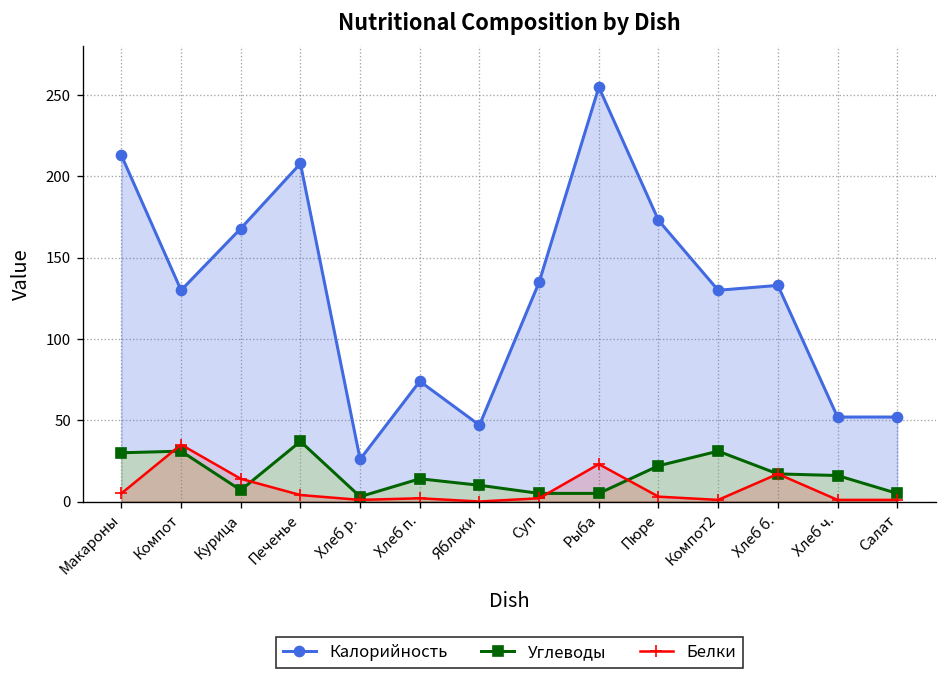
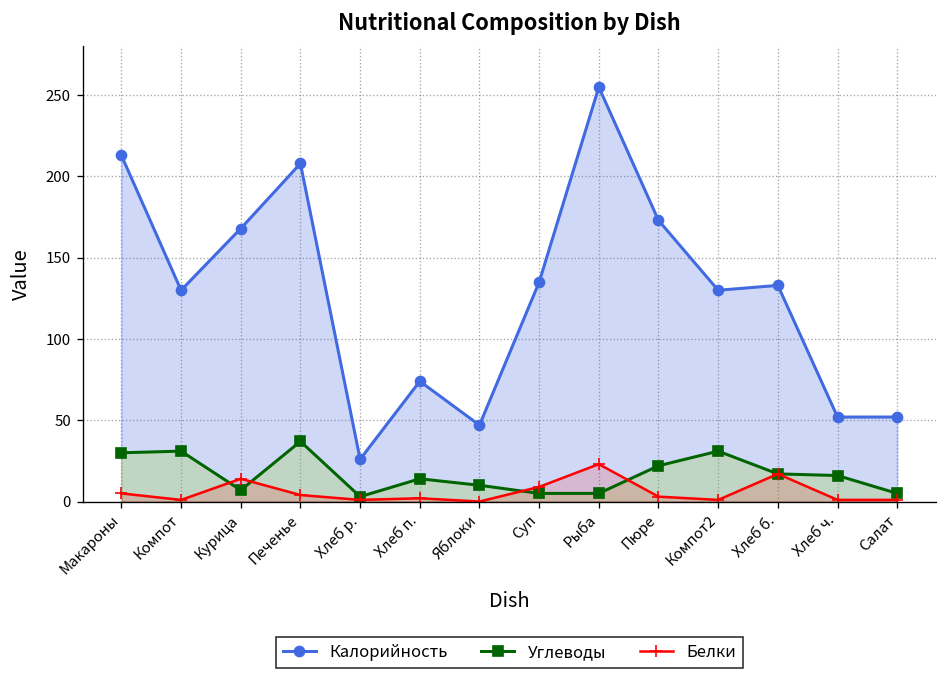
  {
    "Калорийность": {
      "Макароны": 213,
      "Компот": 130,
      "Курица": 168,
      "Печенье": 208,
      "Хлеб р.": 26,
      "Хлеб п.": 74,
      "Яблоки": 47,
      "Суп": 135,
      "Рыба": 255,
      "Пюре": 173,
      "Компот2": 130,
      "Хлеб б.": 133,
      "Хлеб ч.": 52,
      "Салат": 52
    },
    "Углеводы": {
      "Макароны": 30,
      "Компот": 31,
      "Курица": 7,
      "Печенье": 37,
      "Хлеб р.": 3,
      "Хлеб п.": 14,
      "Яблоки": 10,
      "Суп": 5,
      "Рыба": 5,
      "Пюре": 22,
      "Компот2": 31,
      "Хлеб ч.": 16,
      "Салат": 5
    },
    "Белки": {
      "Макароны": 5,
-     "Компот": 35,
+     "Компот": 1,
      "Курица": 14,
      "Печенье": 4,
      "Хлеб р.": 1,
      "Хлеб п.": 2,
      "Яблоки": 0,
-     "Суп": 2,
+     "Суп": 9,
      "Рыба": 23,
      "Пюре": 3,
      "Компот2": 1,
      "Хлеб ч.": 1,
      "Салат": 1
    }
  }
